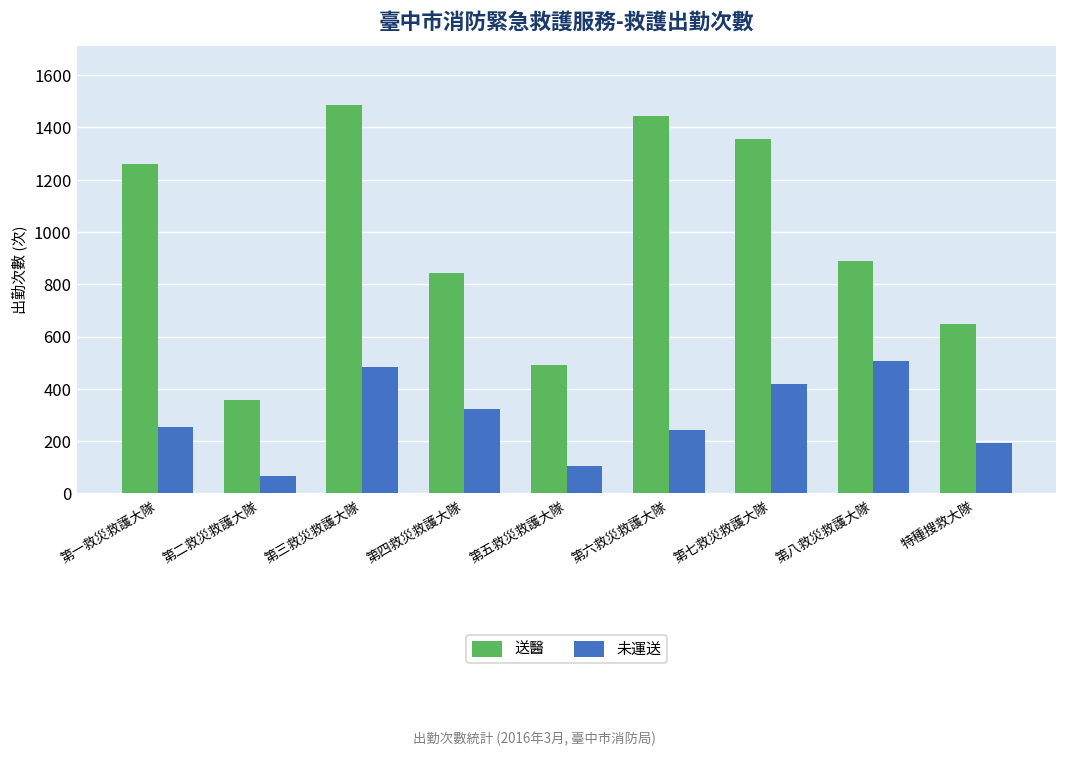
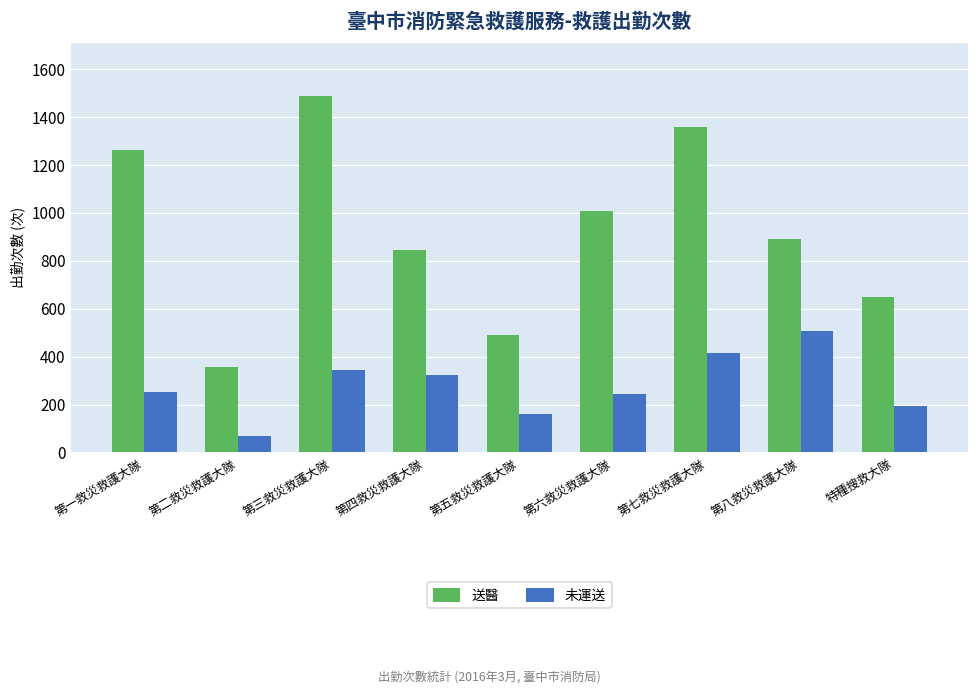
  {
    "送醫": {
      "第一救災救護大隊": 1260,
      "第二救災救護大隊": 360,
      "第三救災救護大隊": 1490,
      "第四救災救護大隊": 840,
      "第五救災救護大隊": 490,
-     "第六救災救護大隊": 1440,
+     "第六救災救護大隊": 1010,
      "第七救災救護大隊": 1360,
      "第八救災救護大隊": 890,
      "特種搜救大隊": 650
    },
    "未運送": {
      "第一救災救護大隊": 250,
      "第二救災救護大隊": 70,
-     "第三救災救護大隊": 480,
+     "第三救災救護大隊": 350,
      "第四救災救護大隊": 320,
-     "第五救災救護大隊": 110,
+     "第五救災救護大隊": 160,
      "第六救災救護大隊": 240,
      "第七救災救護大隊": 420,
      "第八救災救護大隊": 510,
      "特種搜救大隊": 190
    }
  }
